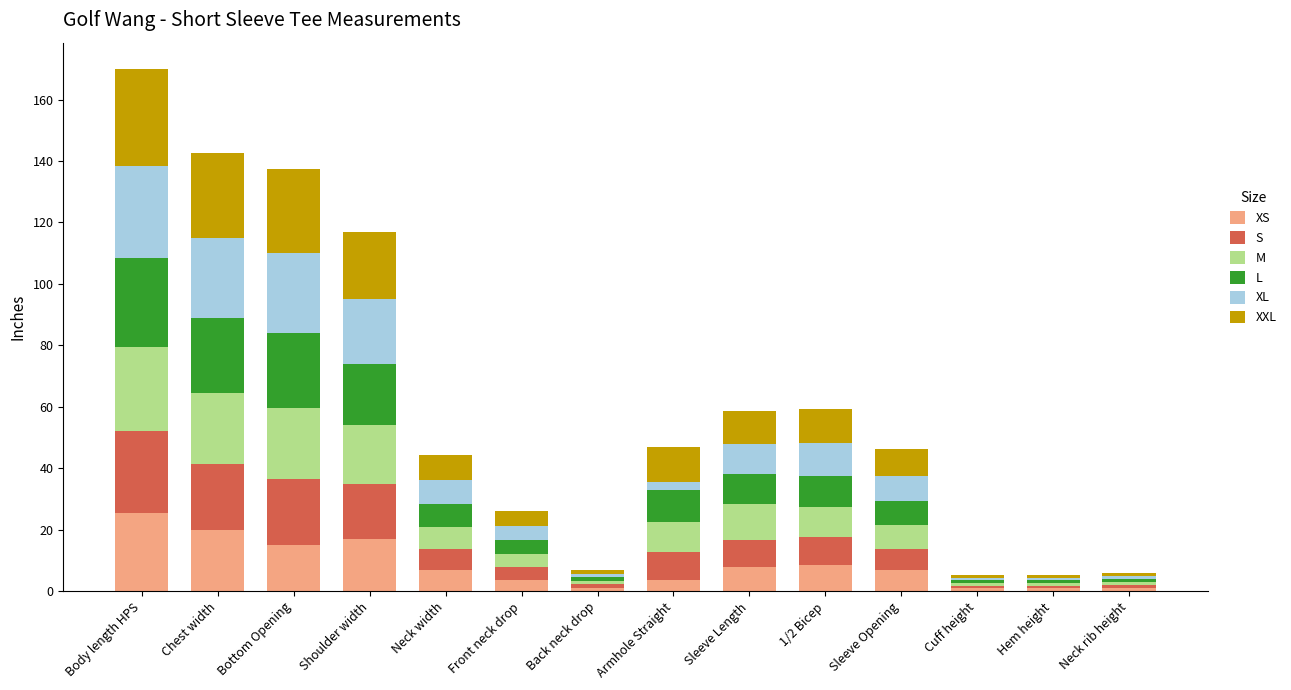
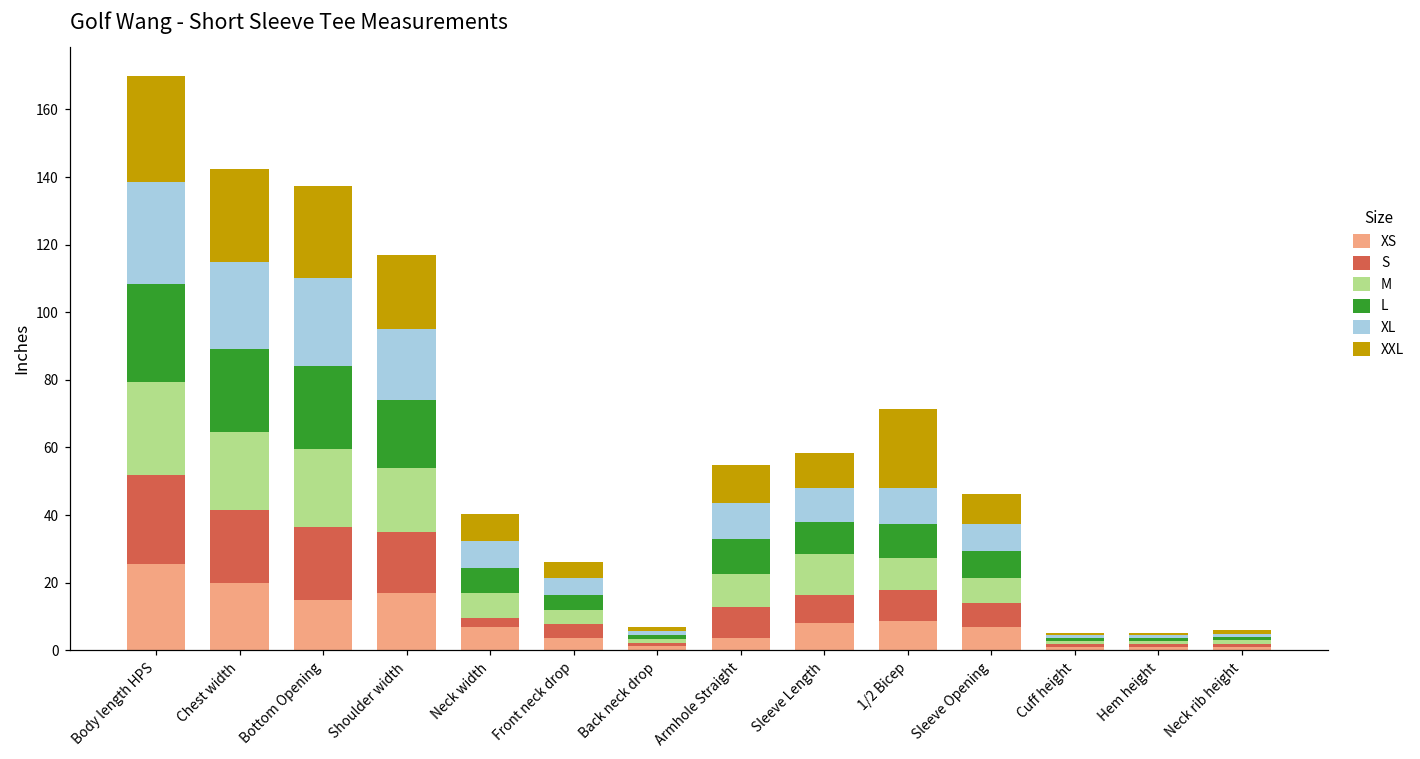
  {
    "XS": {
      "Body length HPS": 26,
      "Chest width": 20,
      "Bottom Opening": 15,
      "Shoulder width": 17,
      "Neck width": 7,
      "Front neck drop": 4,
      "Back neck drop": 1,
      "Armhole Straight": 4,
      "Sleeve Length": 8,
      "1/2 Bicep": 9,
      "Sleeve Opening": 7,
      "Cuff height": 1,
      "Hem height": 1,
      "Neck rib height": 1
    },
    "S": {
      "Body length HPS": 27,
      "Chest width": 22,
      "Bottom Opening": 22,
      "Shoulder width": 18,
-     "Neck width": 7,
+     "Neck width": 3,
      "Front neck drop": 4,
      "Back neck drop": 1,
      "Armhole Straight": 9,
      "Sleeve Length": 9,
      "1/2 Bicep": 9,
      "Sleeve Opening": 7,
      "Cuff height": 1,
      "Hem height": 1,
      "Neck rib height": 1
    },
    "M": {
      "Body length HPS": 28,
      "Chest width": 23,
      "Bottom Opening": 23,
      "Shoulder width": 19,
      "Neck width": 7,
      "Front neck drop": 4,
      "Back neck drop": 1,
      "Armhole Straight": 10,
      "Sleeve Length": 12,
      "1/2 Bicep": 10,
      "Sleeve Opening": 8,
      "Cuff height": 1,
      "Hem height": 1,
      "Neck rib height": 1
    },
    "L": {
      "Body length HPS": 29,
      "Chest width": 25,
      "Bottom Opening": 25,
      "Shoulder width": 20,
      "Neck width": 8,
      "Front neck drop": 5,
      "Back neck drop": 1,
      "Armhole Straight": 10,
      "Sleeve Length": 10,
      "1/2 Bicep": 10,
      "Sleeve Opening": 8,
      "Cuff height": 1,
      "Hem height": 1,
      "Neck rib height": 1
    },
    "XL": {
      "Body length HPS": 30,
      "Chest width": 26,
      "Bottom Opening": 26,
      "Shoulder width": 21,
      "Neck width": 8,
      "Front neck drop": 5,
      "Back neck drop": 1,
-     "Armhole Straight": 3,
+     "Armhole Straight": 11,
      "Sleeve Length": 10,
      "1/2 Bicep": 11,
      "Sleeve Opening": 8,
      "Cuff height": 1,
      "Hem height": 1,
      "Neck rib height": 1
    },
    "XXL": {
      "Body length HPS": 32,
      "Chest width": 28,
      "Bottom Opening": 28,
      "Shoulder width": 22,
      "Neck width": 8,
      "Front neck drop": 5,
      "Back neck drop": 1,
      "Armhole Straight": 11,
      "Sleeve Length": 11,
-     "1/2 Bicep": 11,
+     "1/2 Bicep": 23,
      "Sleeve Opening": 9,
      "Cuff height": 1,
      "Hem height": 1,
      "Neck rib height": 1
    }
  }
